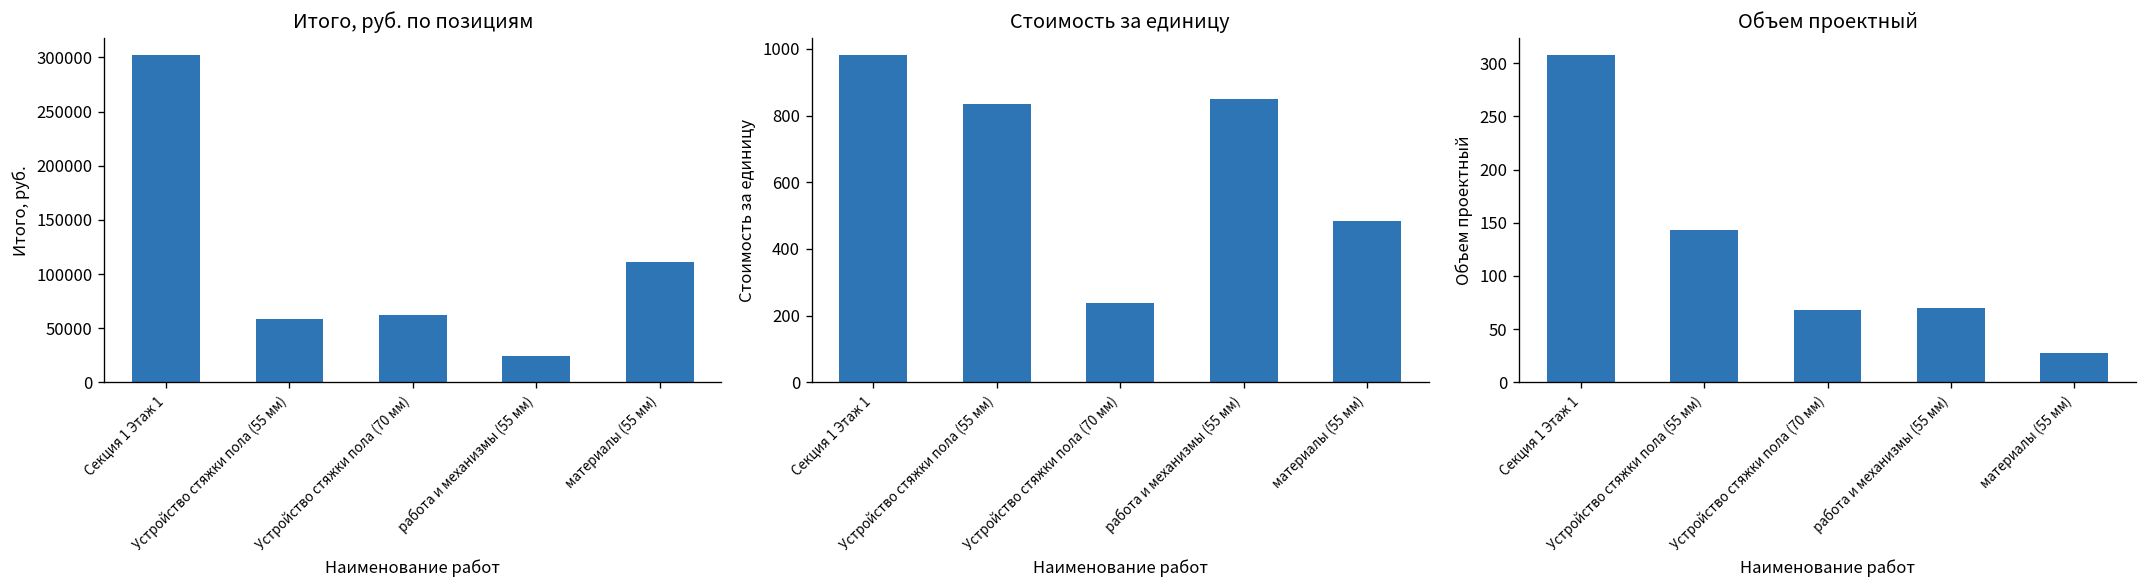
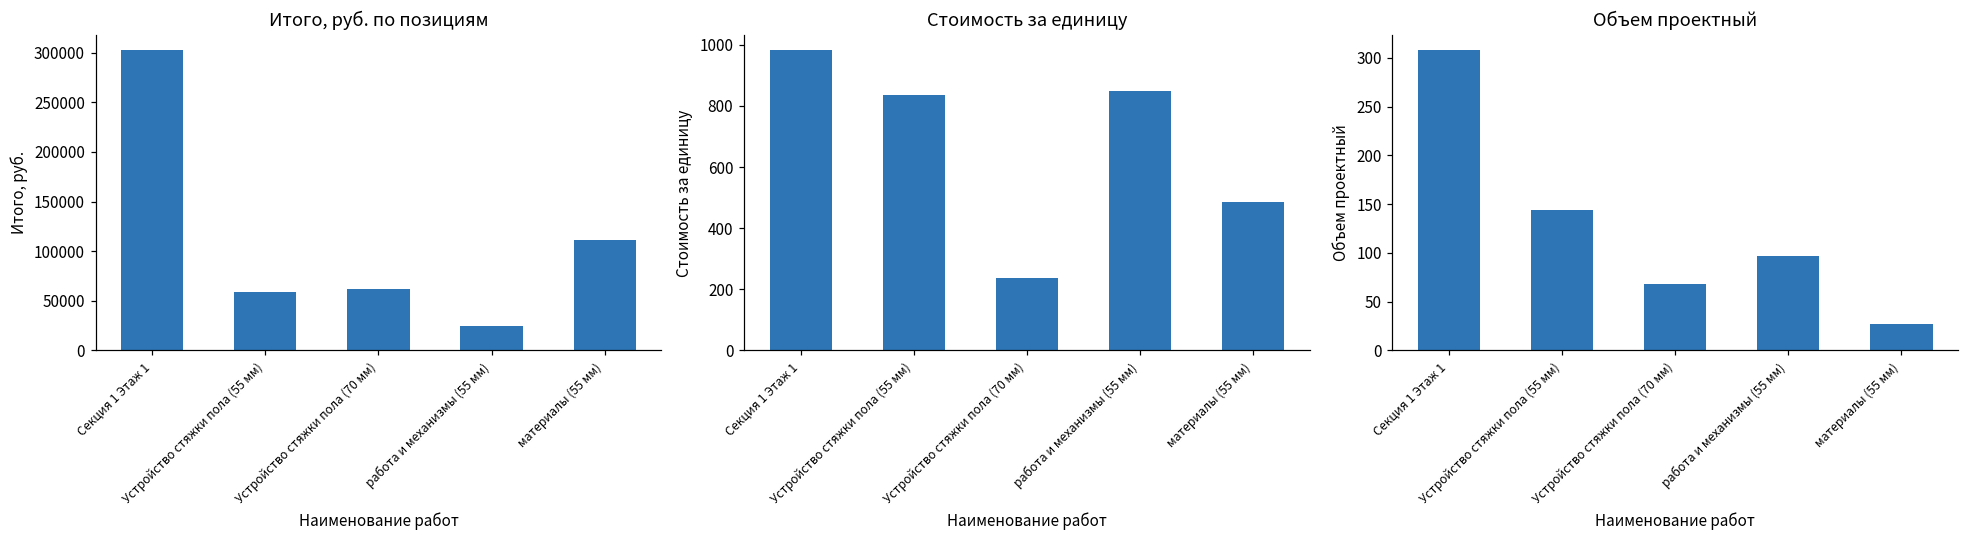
  {
    "Итого, руб. по позициям": {
      "Секция 1 Этаж 1": 300000,
      "Устройство стяжки пола (55 мм)": 60000,
      "Устройство стяжки пола (70 мм)": 60000,
      "работа и механизмы (55 мм)": 20000,
      "материалы (55 мм)": 110000
    },
    "Стоимость за единицу": {
      "Секция 1 Этаж 1": 980,
      "Устройство стяжки пола (55 мм)": 840,
      "Устройство стяжки пола (70 мм)": 240,
      "работа и механизмы (55 мм)": 850,
      "материалы (55 мм)": 490
    },
    "Объем проектный": {
      "Секция 1 Этаж 1": 310,
      "Устройство стяжки пола (55 мм)": 140,
      "Устройство стяжки пола (70 мм)": 70,
-     "работа и механизмы (55 мм)": 70,
+     "работа и механизмы (55 мм)": 100,
      "материалы (55 мм)": 30
    }
  }
